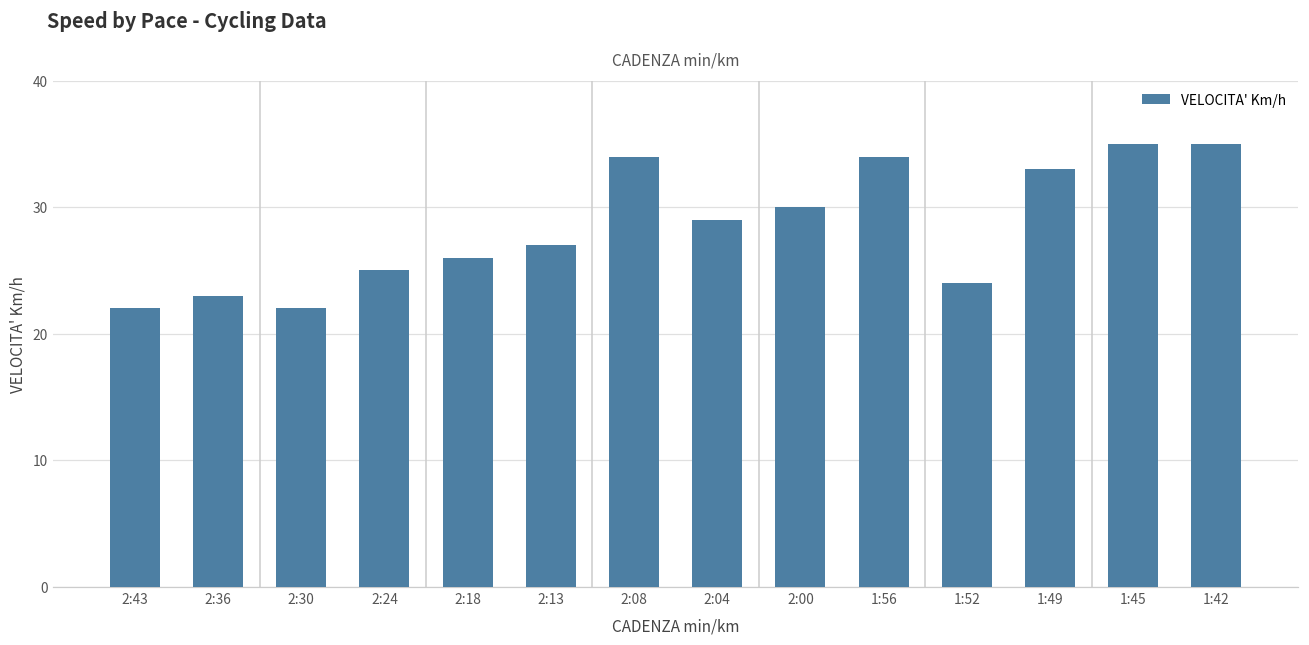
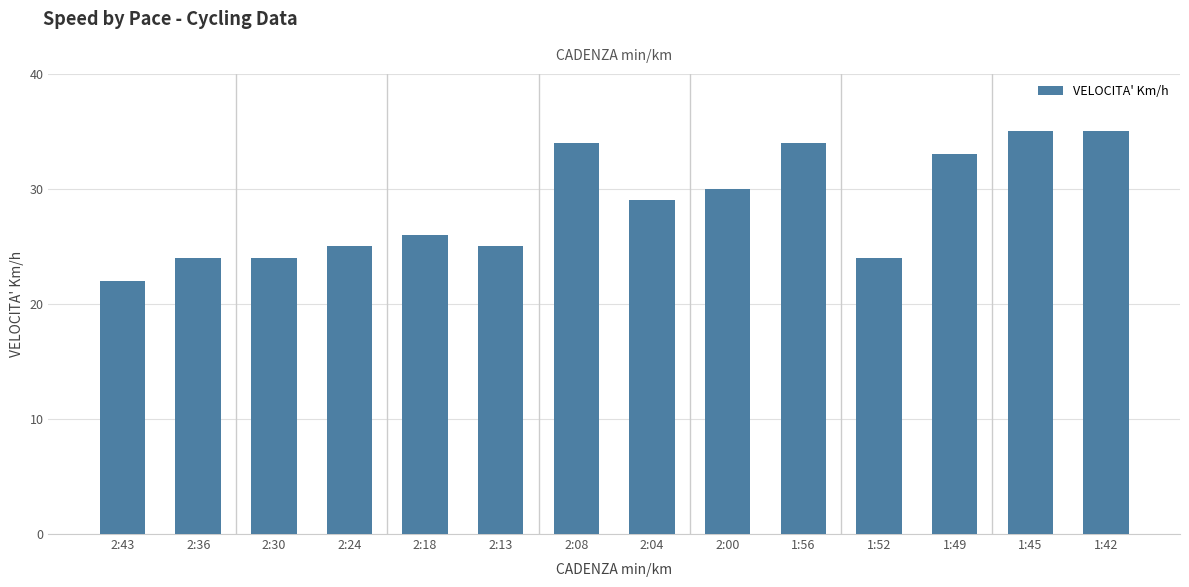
  {
    "2:43": 22,
-   "2:36": 23,
-   "2:30": 22,
+   "2:36": 24,
+   "2:30": 24,
    "2:24": 25,
    "2:18": 26,
-   "2:13": 27,
+   "2:13": 25,
    "2:08": 34,
    "2:04": 29,
    "2:00": 30,
    "1:56": 34,
    "1:52": 24,
    "1:49": 33,
    "1:45": 35,
    "1:42": 35
  }
